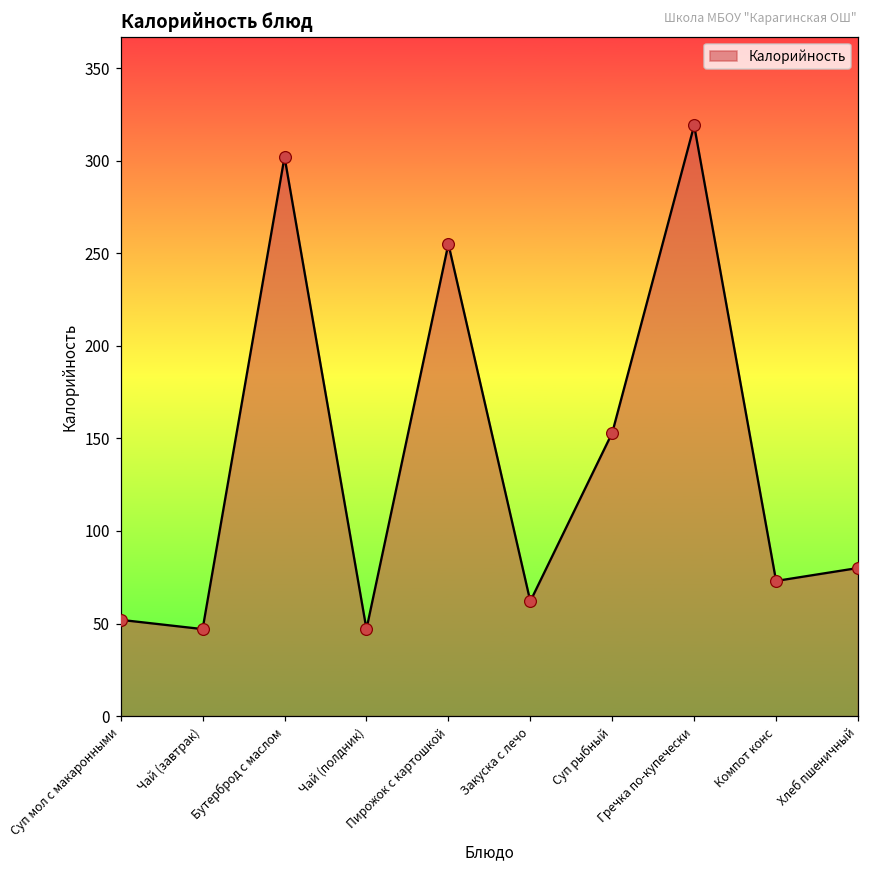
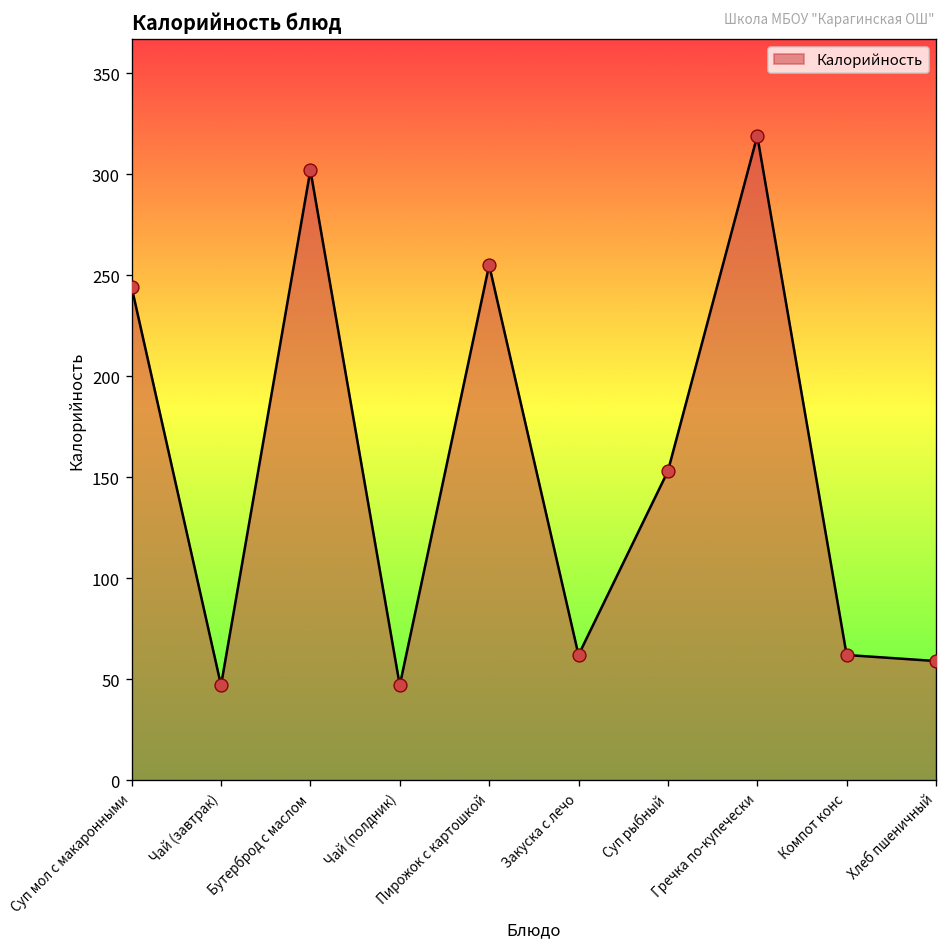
  {
-   "Суп мол с макаронными": 52,
+   "Суп мол с макаронными": 244,
    "Чай (завтрак)": 47,
    "Бутерброд с маслом": 302,
    "Чай (полдник)": 47,
    "Пирожок с картошкой": 255,
    "Закуска с лечо": 62,
    "Суп рыбный": 153,
    "Гречка по-купечески": 319,
-   "Компот конс": 73,
-   "Хлеб пшеничный": 80
+   "Компот конс": 62,
+   "Хлеб пшеничный": 59
  }
